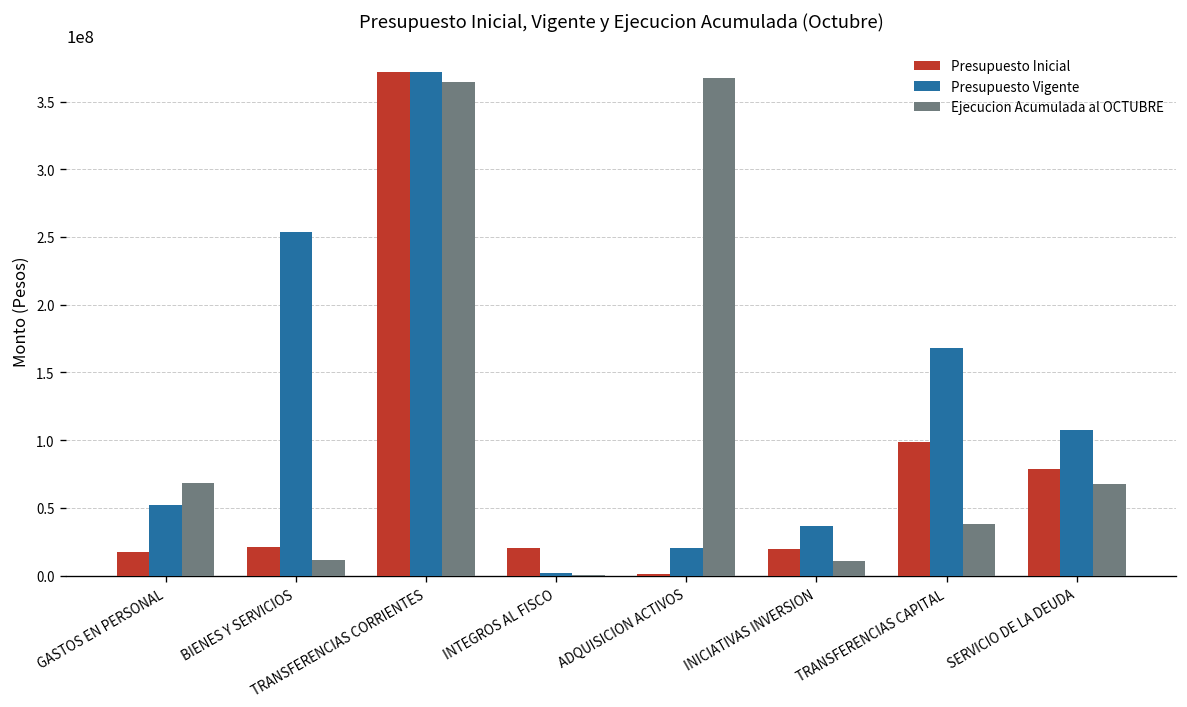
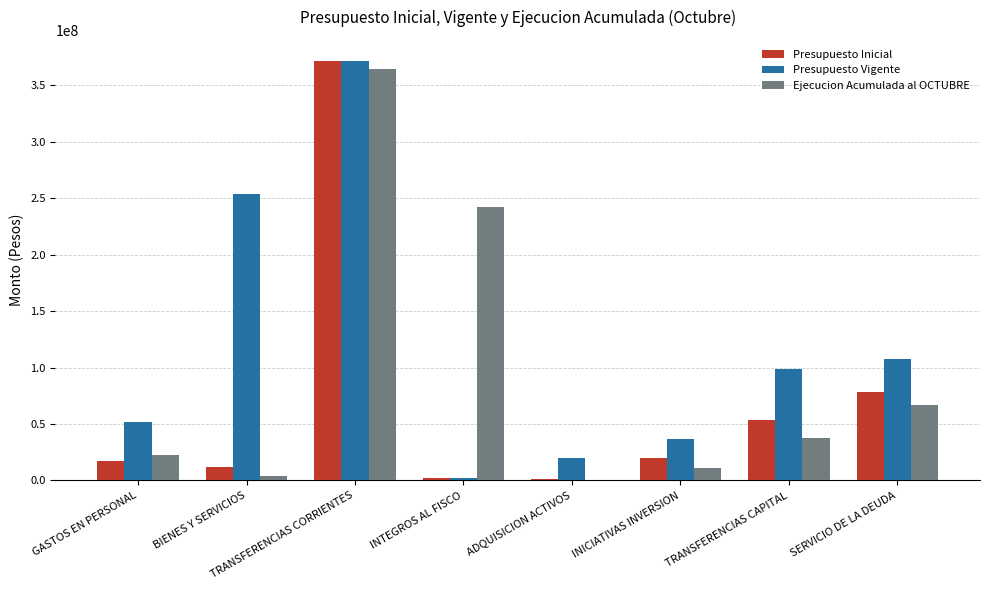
  {
    "Presupuesto Inicial": {
      "GASTOS EN PERSONAL": 18000000,
-     "BIENES Y SERVICIOS": 21000000,
+     "BIENES Y SERVICIOS": 12000000,
      "TRANSFERENCIAS CORRIENTES": 372000000,
-     "INTEGROS AL FISCO": 20000000,
+     "INTEGROS AL FISCO": 2000000,
      "INICIATIVAS INVERSION": 20000000,
-     "TRANSFERENCIAS CAPITAL": 98000000,
+     "TRANSFERENCIAS CAPITAL": 53000000,
      "SERVICIO DE LA DEUDA": 79000000
    },
    "Presupuesto Vigente": {
      "GASTOS EN PERSONAL": 52000000,
      "BIENES Y SERVICIOS": 254000000,
      "TRANSFERENCIAS CORRIENTES": 372000000,
      "ADQUISICION ACTIVOS": 20000000,
      "INICIATIVAS INVERSION": 37000000,
-     "TRANSFERENCIAS CAPITAL": 168000000,
+     "TRANSFERENCIAS CAPITAL": 98000000,
      "SERVICIO DE LA DEUDA": 108000000
    },
    "Ejecucion Acumulada al OCTUBRE": {
-     "GASTOS EN PERSONAL": 68000000,
-     "BIENES Y SERVICIOS": 11000000,
+     "GASTOS EN PERSONAL": 23000000,
+     "BIENES Y SERVICIOS": 4000000,
      "TRANSFERENCIAS CORRIENTES": 365000000,
-     "INTEGROS AL FISCO": 0,
-     "ADQUISICION ACTIVOS": 367000000,
+     "INTEGROS AL FISCO": 243000000,
+     "ADQUISICION ACTIVOS": 0,
      "INICIATIVAS INVERSION": 11000000,
      "TRANSFERENCIAS CAPITAL": 38000000,
      "SERVICIO DE LA DEUDA": 67000000
    }
  }
